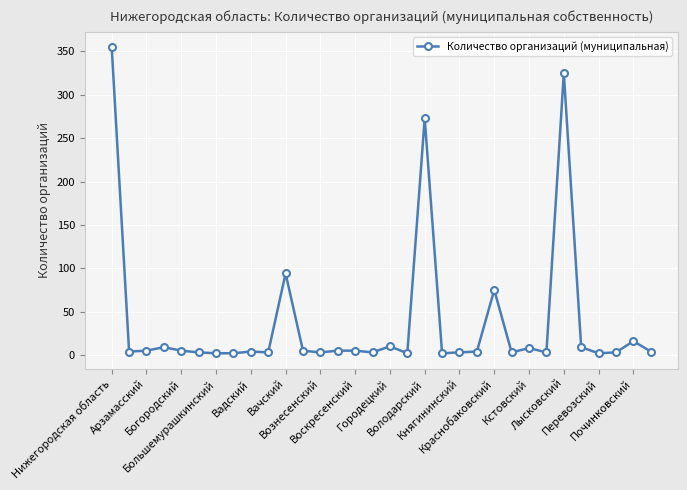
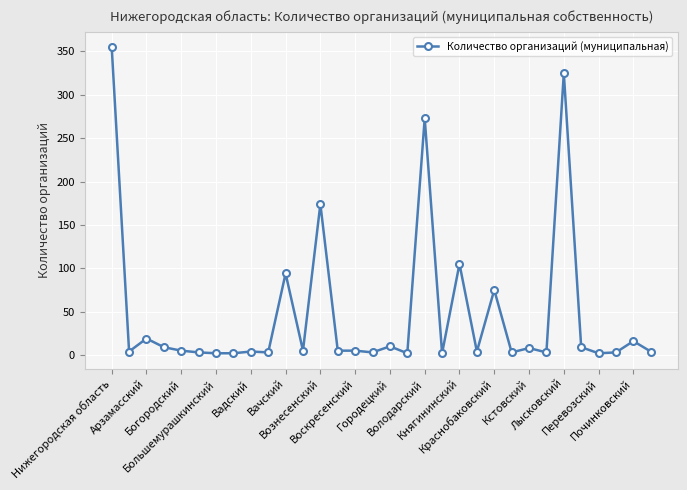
  {
    "Нижегородская область": 360,
-   "Арзамасский": 10,
+   "Арзамасский": 20,
    "Богородский": 10,
    "Большемурашкинский": 0,
    "Вадский": 0,
    "Вачский": 90,
-   "Вознесенский": 0,
+   "Вознесенский": 170,
    "Воскресенский": 10,
    "Городецкий": 10,
    "Володарский": 270,
-   "Княгининский": 0,
+   "Княгининский": 110,
    "Краснобаковский": 80,
    "Кстовский": 10,
    "Лысковский": 330,
    "Перевозский": 0,
    "Починковский": 20
  }
